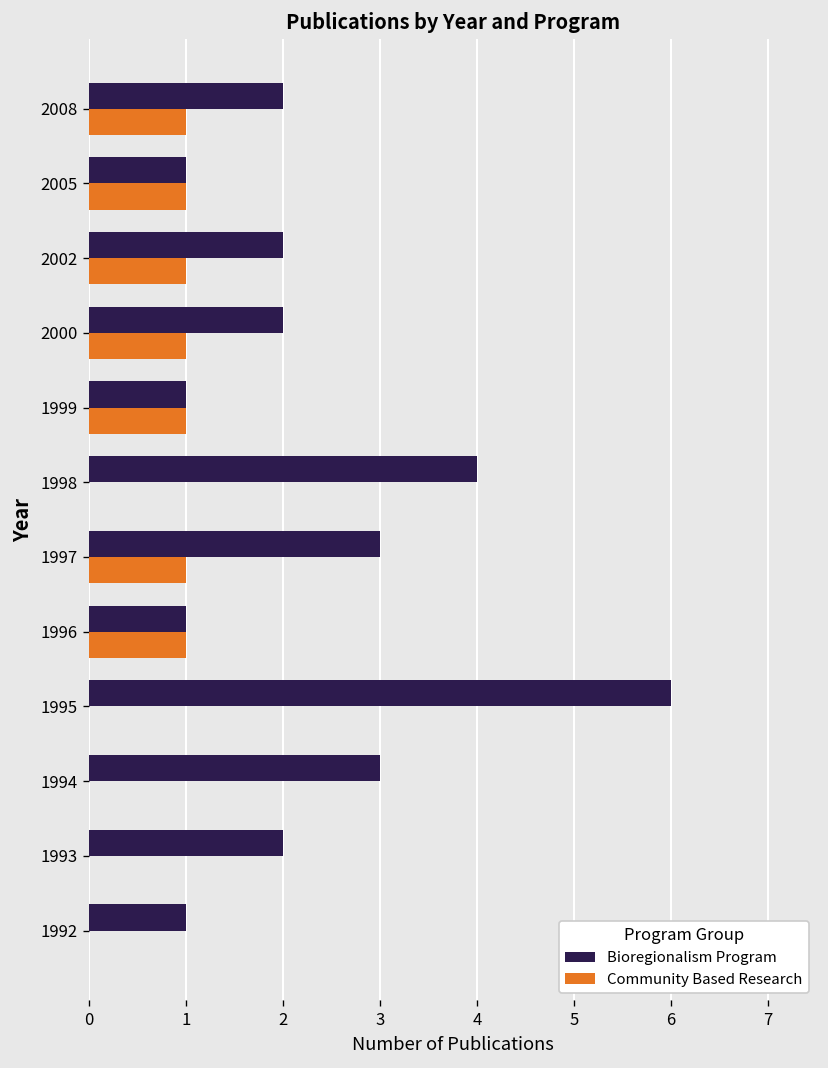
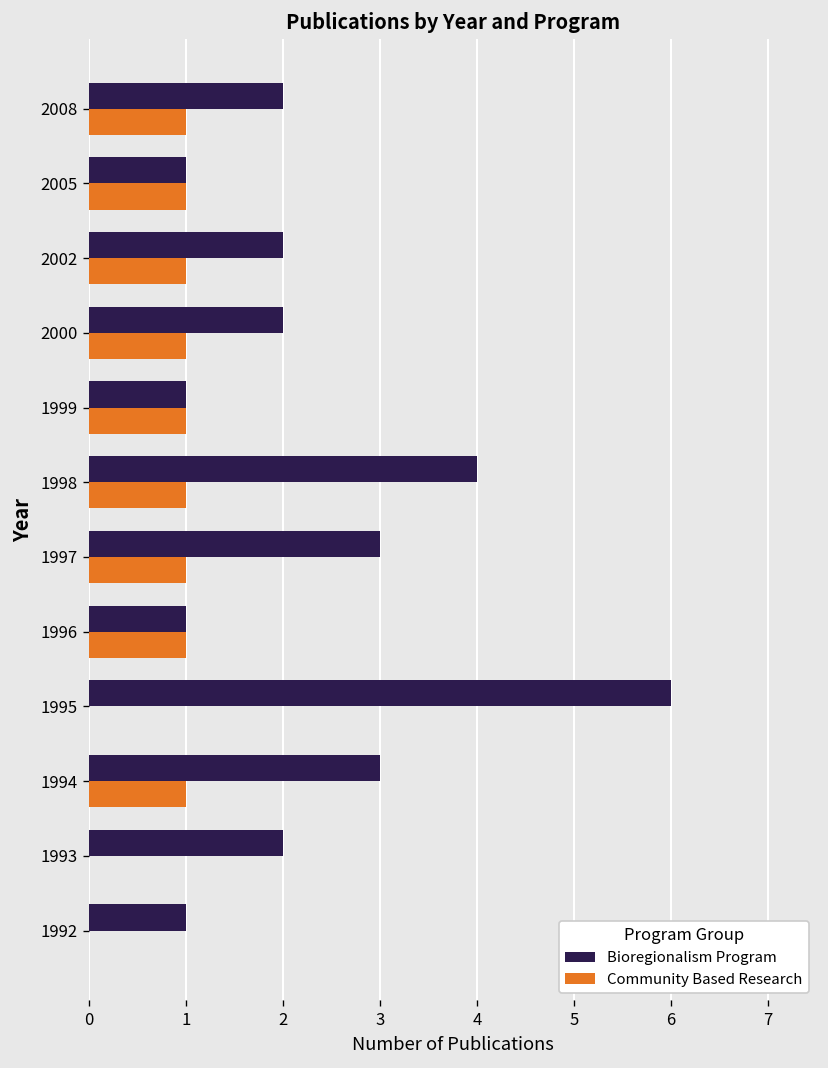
  {
    "Bioregionalism Program": {
      "2008": 2,
      "2005": 1,
      "2002": 2,
      "2000": 2,
      "1999": 1,
      "1998": 4,
      "1997": 3,
      "1996": 1,
      "1995": 6,
      "1994": 3,
      "1993": 2,
      "1992": 1
    },
    "Community Based Research": {
      "2008": 1,
      "2005": 1,
      "2002": 1,
      "2000": 1,
      "1999": 1,
-     "1998": 0,
+     "1998": 1,
      "1997": 1,
      "1996": 1,
      "1995": 0,
-     "1994": 0,
+     "1994": 1,
      "1993": 0,
      "1992": 0
    }
  }
